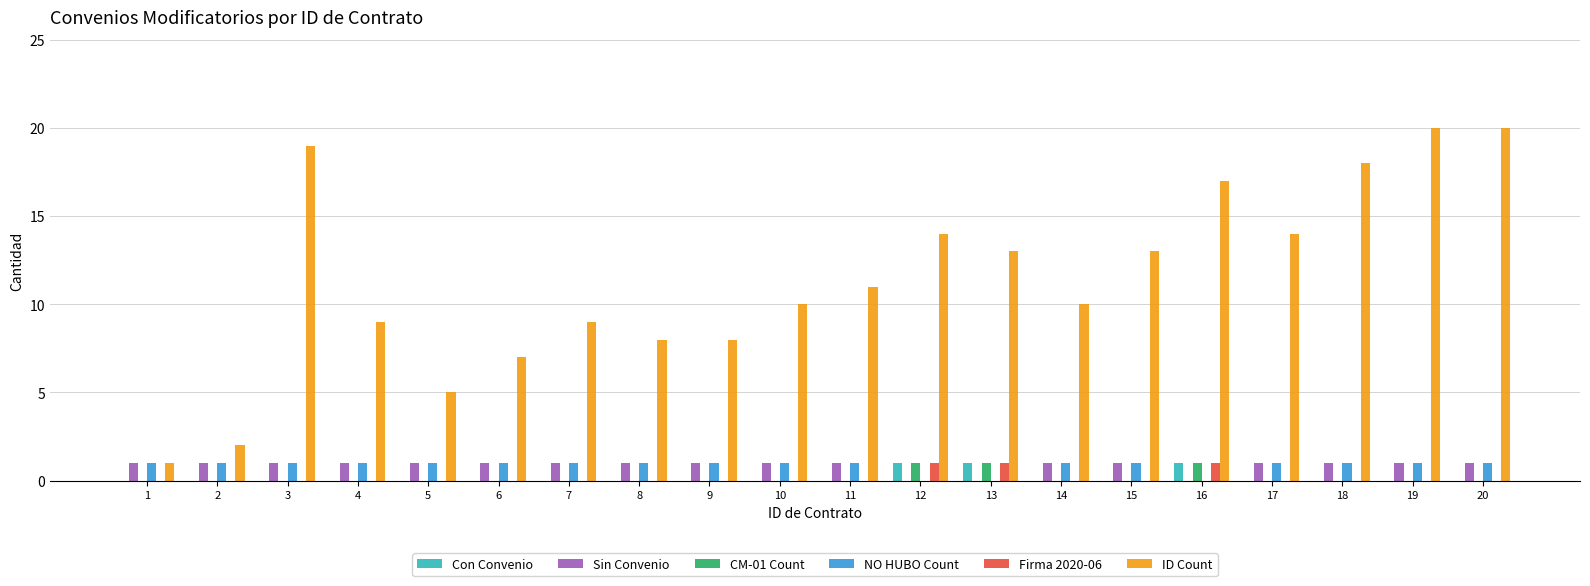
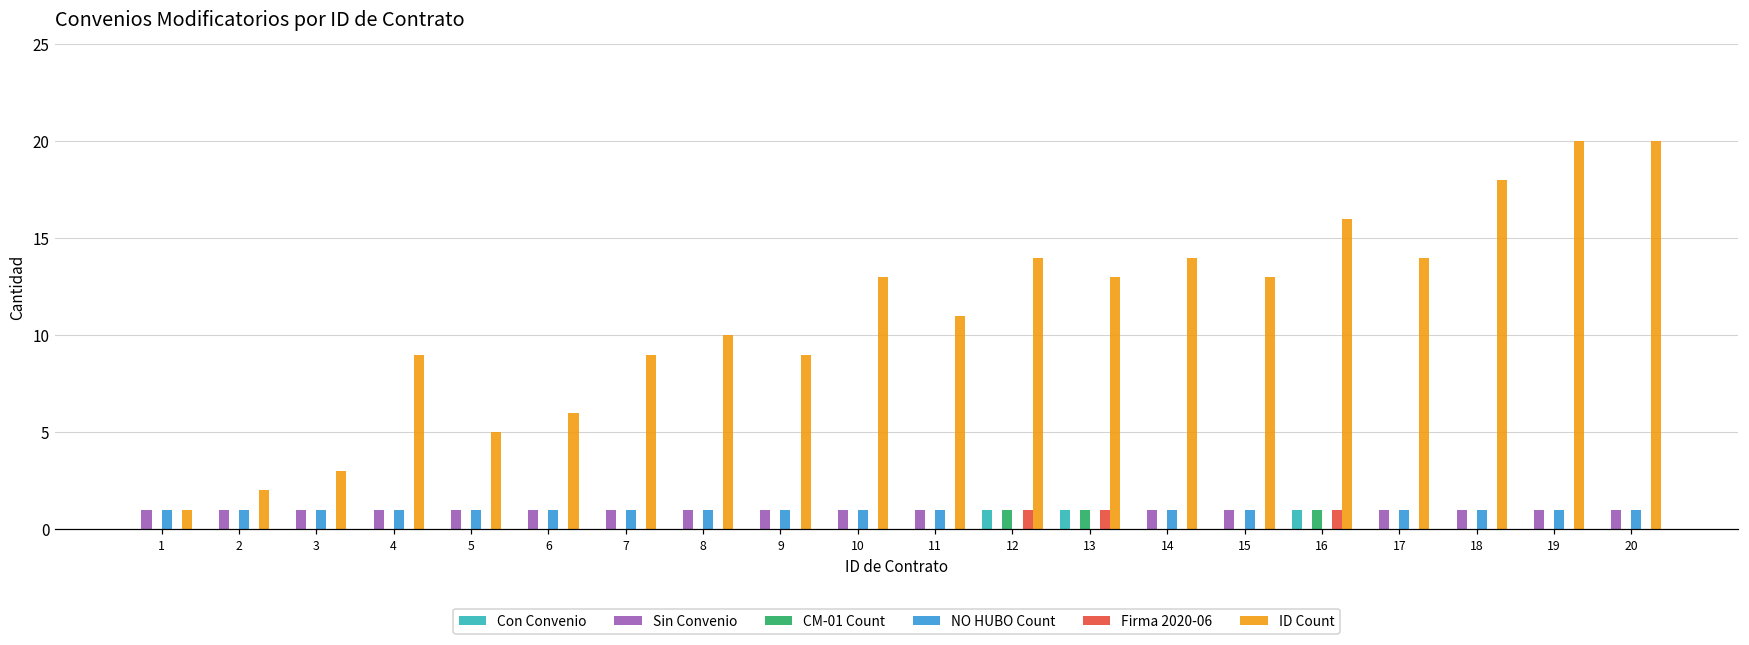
  {
    "Sin Convenio": {
      "1": 1,
      "2": 1,
      "3": 1,
      "4": 1,
      "5": 1,
      "6": 1,
      "7": 1,
      "8": 1,
      "9": 1,
      "10": 1,
      "11": 1,
      "12": 0,
      "13": 0,
      "14": 1,
      "15": 1,
      "16": 0,
      "17": 1,
      "18": 1,
      "19": 1,
      "20": 1
    },
    "CM-01 Count": {
      "1": 0,
      "2": 0,
      "3": 0,
      "4": 0,
      "5": 0,
      "6": 0,
      "7": 0,
      "8": 0,
      "9": 0,
      "10": 0,
      "11": 0,
      "12": 1,
      "13": 1,
      "14": 0,
      "15": 0,
      "16": 1,
      "17": 0,
      "18": 0,
      "19": 0,
      "20": 0
    },
    "Firma 2020-06": {
      "1": 0,
      "2": 0,
      "3": 0,
      "4": 0,
      "5": 0,
      "6": 0,
      "7": 0,
      "8": 0,
      "9": 0,
      "10": 0,
      "11": 0,
      "12": 1,
      "13": 1,
      "14": 0,
      "15": 0,
      "16": 1,
      "17": 0,
      "18": 0,
      "19": 0,
      "20": 0
    },
    "ID Count": {
      "1": 1,
      "2": 2,
-     "3": 19,
+     "3": 3,
      "4": 9,
      "5": 5,
-     "6": 7,
+     "6": 6,
      "7": 9,
-     "8": 8,
-     "9": 8,
-     "10": 10,
+     "8": 10,
+     "9": 9,
+     "10": 13,
      "11": 11,
      "12": 14,
      "13": 13,
-     "14": 10,
+     "14": 14,
      "15": 13,
-     "16": 17,
+     "16": 16,
      "17": 14,
      "18": 18,
      "19": 20,
      "20": 20
    }
  }
